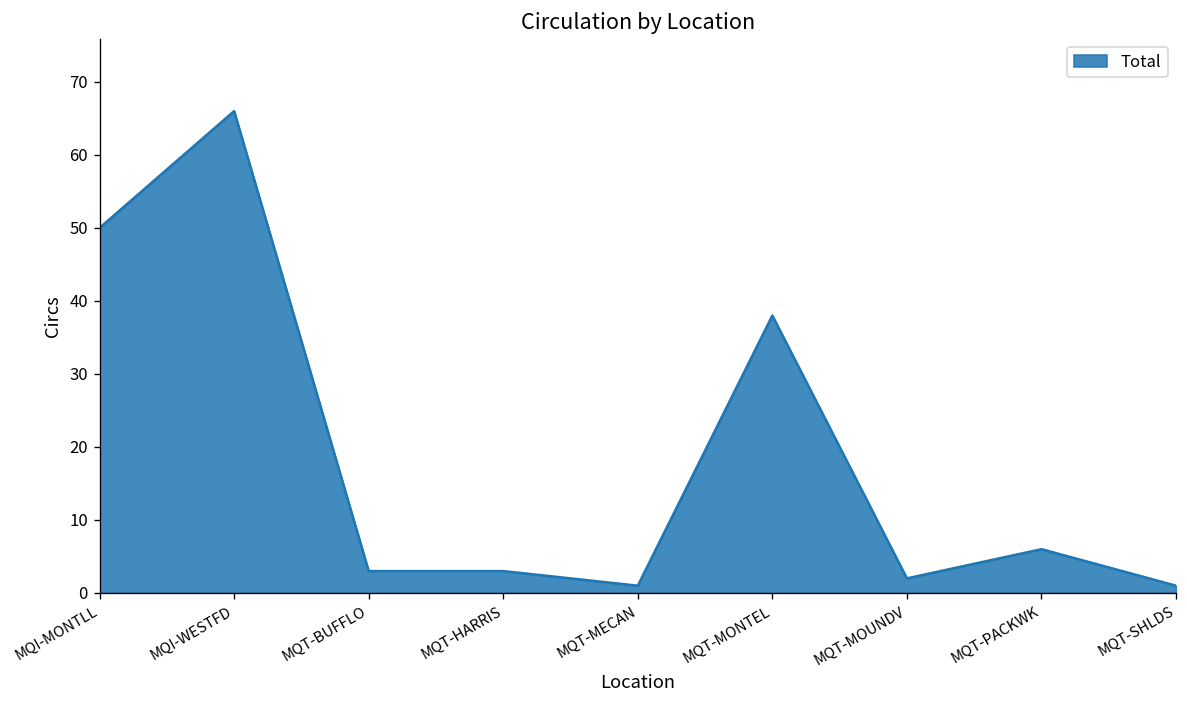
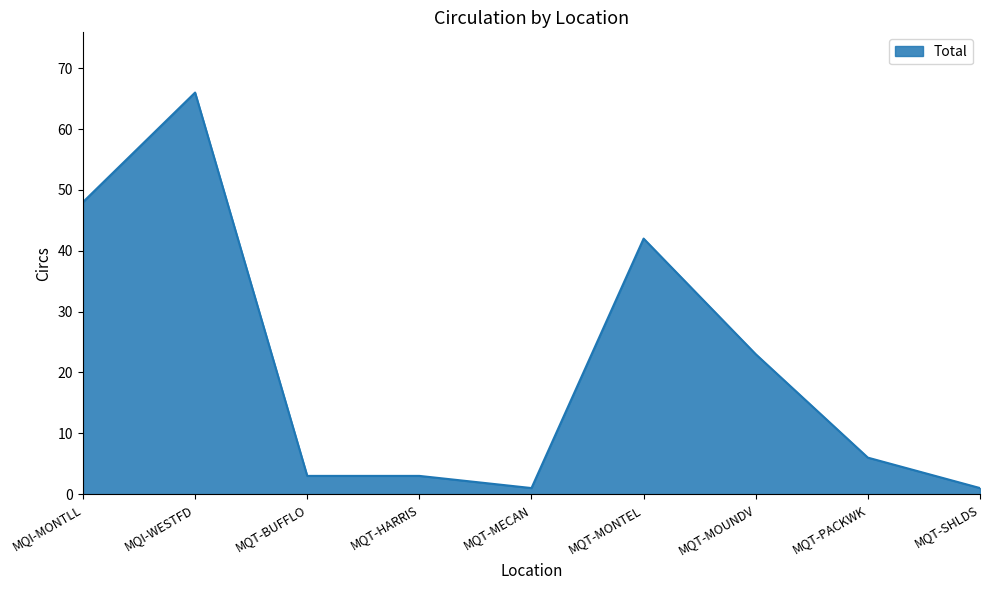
  {
-   "MQI-MONTLL": 50,
+   "MQI-MONTLL": 48,
    "MQI-WESTFD": 66,
    "MQT-BUFFLO": 3,
    "MQT-HARRIS": 3,
    "MQT-MECAN": 1,
-   "MQT-MONTEL": 38,
-   "MQT-MOUNDV": 2,
+   "MQT-MONTEL": 42,
+   "MQT-MOUNDV": 23,
    "MQT-PACKWK": 6,
    "MQT-SHLDS": 1
  }
